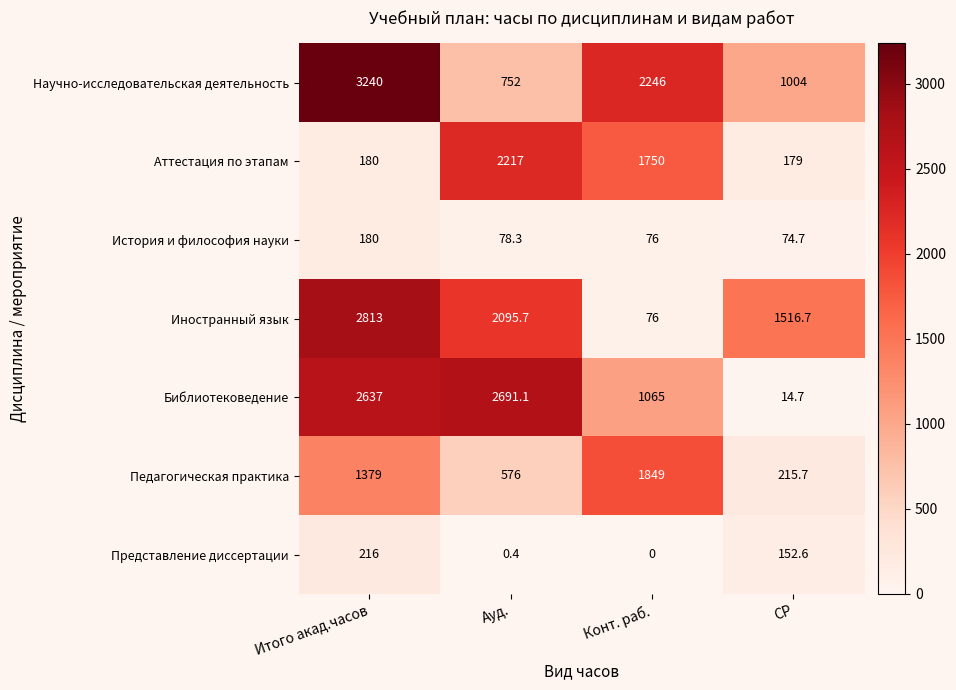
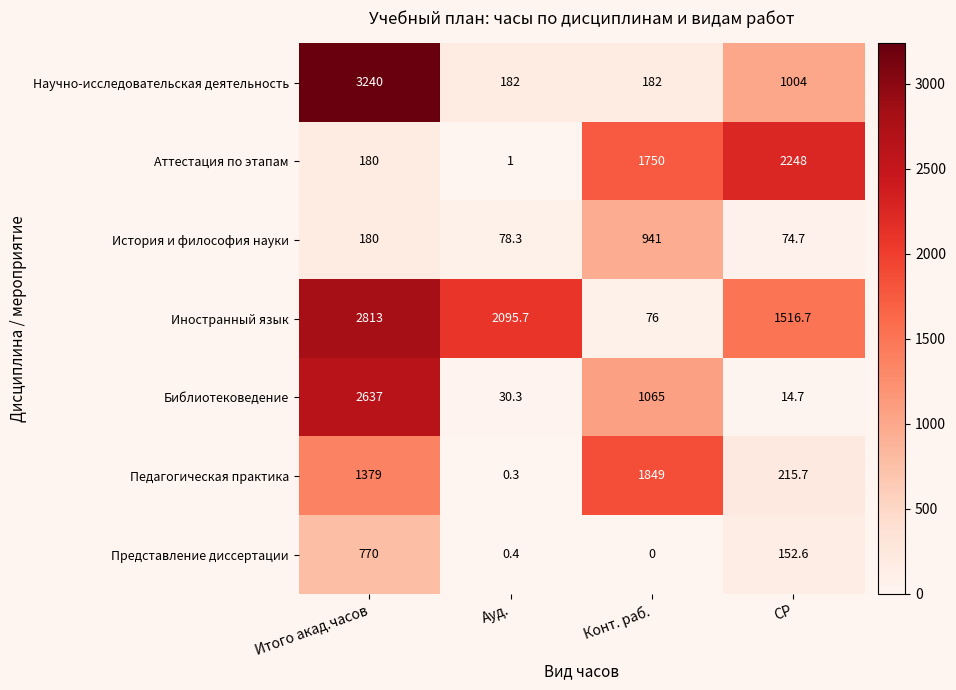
  {
    "Научно-исследовательская деятельность": {
      "Итого акад.часов": 3240,
-     "Ауд.": 752,
-     "Конт. раб.": 2246,
+     "Ауд.": 182,
+     "Конт. раб.": 182,
      "СР": 1004
    },
    "Аттестация по этапам": {
      "Итого акад.часов": 180,
-     "Ауд.": 2217,
+     "Ауд.": 1,
      "Конт. раб.": 1750,
-     "СР": 179
+     "СР": 2248
    },
    "История и философия науки": {
      "Итого акад.часов": 180,
      "Ауд.": 78.3,
-     "Конт. раб.": 76,
+     "Конт. раб.": 941,
      "СР": 74.7
    },
    "Иностранный язык": {
      "Итого акад.часов": 2813,
      "Ауд.": 2095.7,
      "Конт. раб.": 76,
      "СР": 1516.7
    },
    "Библиотековедение": {
      "Итого акад.часов": 2637,
-     "Ауд.": 2691.1,
+     "Ауд.": 30.3,
      "Конт. раб.": 1065,
      "СР": 14.7
    },
    "Педагогическая практика": {
      "Итого акад.часов": 1379,
-     "Ауд.": 576,
+     "Ауд.": 0.3,
      "Конт. раб.": 1849,
      "СР": 215.7
    },
    "Представление диссертации": {
-     "Итого акад.часов": 216,
+     "Итого акад.часов": 770,
      "Ауд.": 0.4,
      "Конт. раб.": 0,
      "СР": 152.6
    }
  }
